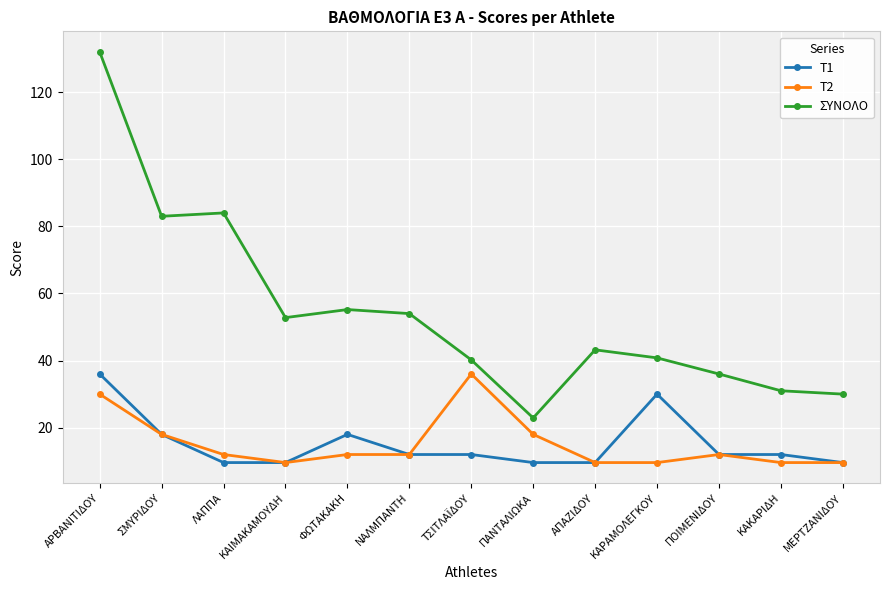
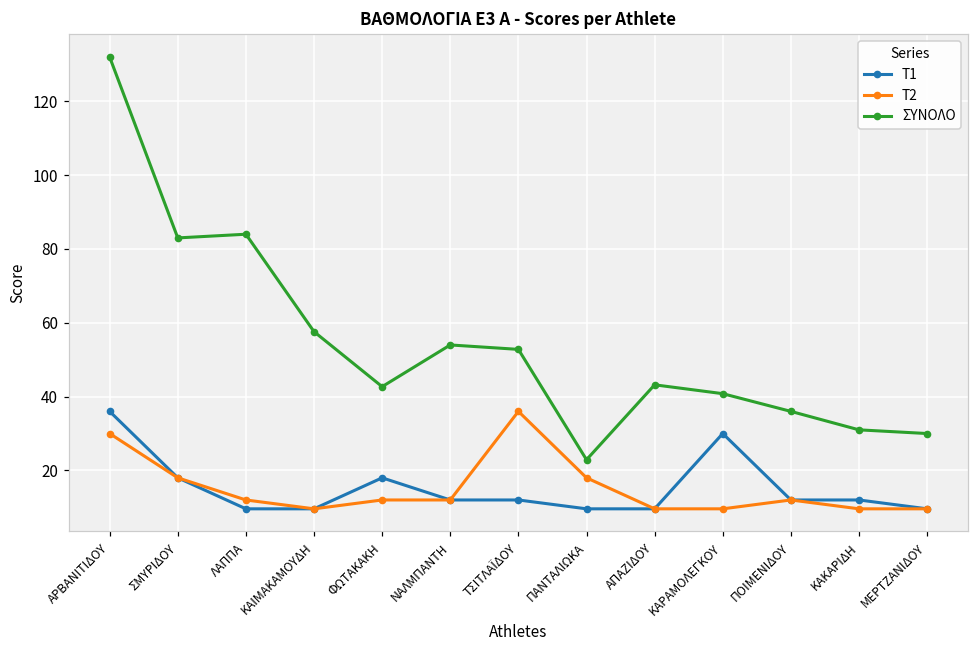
  {
    "T1": {
      "ΑΡΒΑΝΙΤΙΔΟΥ": 36,
      "ΛΑΠΠΑ": 10,
      "ΦΩΤΑΚΑΚΗ": 18,
      "ΤΣΙΤΛΑΪΔΟΥ": 12,
      "ΠΑΝΤΑΛΙΩΚΑ": 10,
      "ΚΑΡΑΜΟΛΕΓΚΟΥ": 30,
      "ΚΑΚΑΡΙΔΗ": 12
    },
    "T2": {
      "ΑΡΒΑΝΙΤΙΔΟΥ": 30,
      "ΛΑΠΠΑ": 12,
      "ΦΩΤΑΚΑΚΗ": 12,
      "ΤΣΙΤΛΑΪΔΟΥ": 36,
      "ΠΑΝΤΑΛΙΩΚΑ": 18,
      "ΚΑΡΑΜΟΛΕΓΚΟΥ": 10,
      "ΚΑΚΑΡΙΔΗ": 10
    },
    "ΣΥΝΟΛΟ": {
      "ΑΡΒΑΝΙΤΙΔΟΥ": 132,
      "ΣΜΥΡΙΔΟΥ": 83,
      "ΛΑΠΠΑ": 84,
-     "ΚΑΙΜΑΚΑΜΟΥΔΗ": 53,
-     "ΦΩΤΑΚΑΚΗ": 55,
+     "ΚΑΙΜΑΚΑΜΟΥΔΗ": 58,
+     "ΦΩΤΑΚΑΚΗ": 43,
      "ΝΑΛΜΠΑΝΤΗ": 54,
-     "ΤΣΙΤΛΑΪΔΟΥ": 40,
+     "ΤΣΙΤΛΑΪΔΟΥ": 53,
      "ΠΑΝΤΑΛΙΩΚΑ": 23,
      "ΑΠΑΖΙΔΟΥ": 43,
      "ΚΑΡΑΜΟΛΕΓΚΟΥ": 41,
      "ΠΟΙΜΕΝΙΔΟΥ": 36,
      "ΚΑΚΑΡΙΔΗ": 31,
      "ΜΕΡΤΖΑΝΙΔΟΥ": 30
    }
  }
